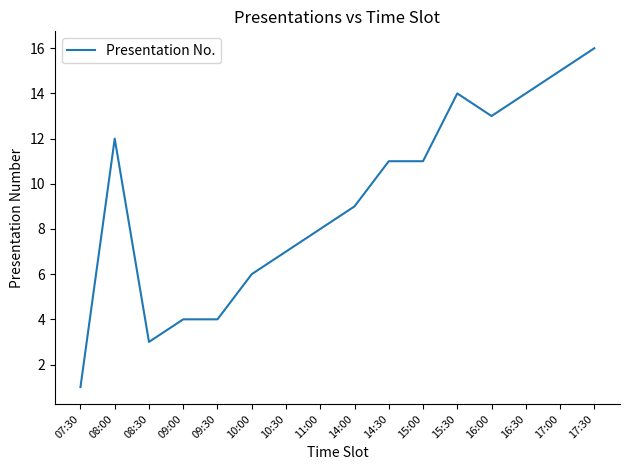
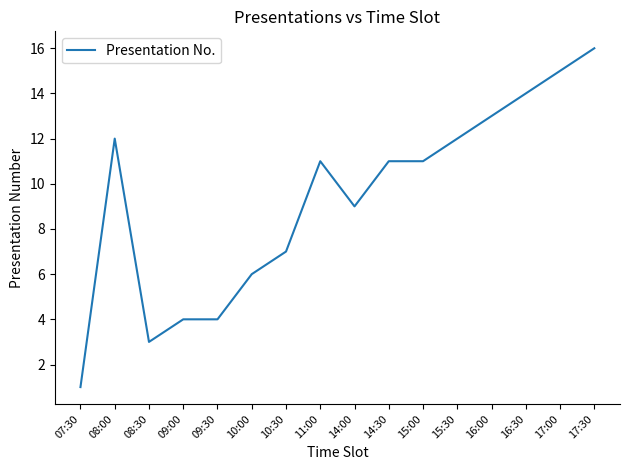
  {
    "07:30": 1,
    "08:00": 12,
    "08:30": 3,
    "09:00": 4,
    "09:30": 4,
    "10:00": 6,
    "10:30": 7,
-   "11:00": 8,
+   "11:00": 11,
    "14:00": 9,
    "14:30": 11,
    "15:00": 11,
-   "15:30": 14,
+   "15:30": 12,
    "16:00": 13,
    "16:30": 14,
    "17:00": 15,
    "17:30": 16
  }
